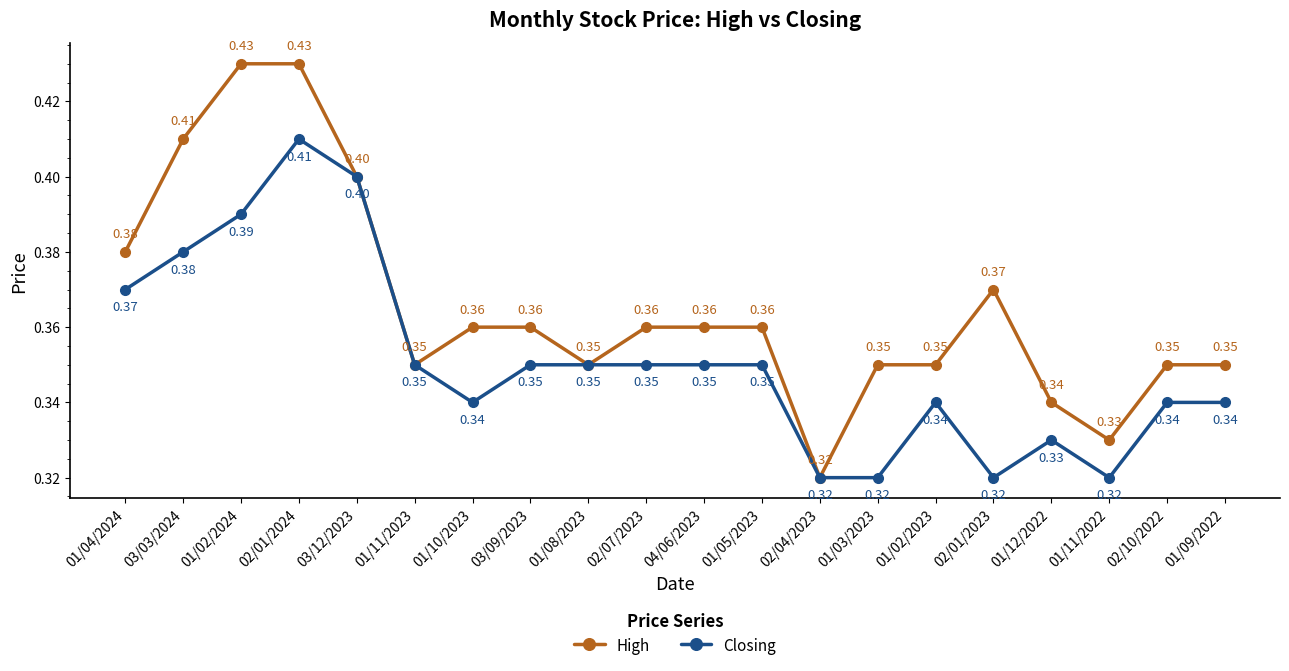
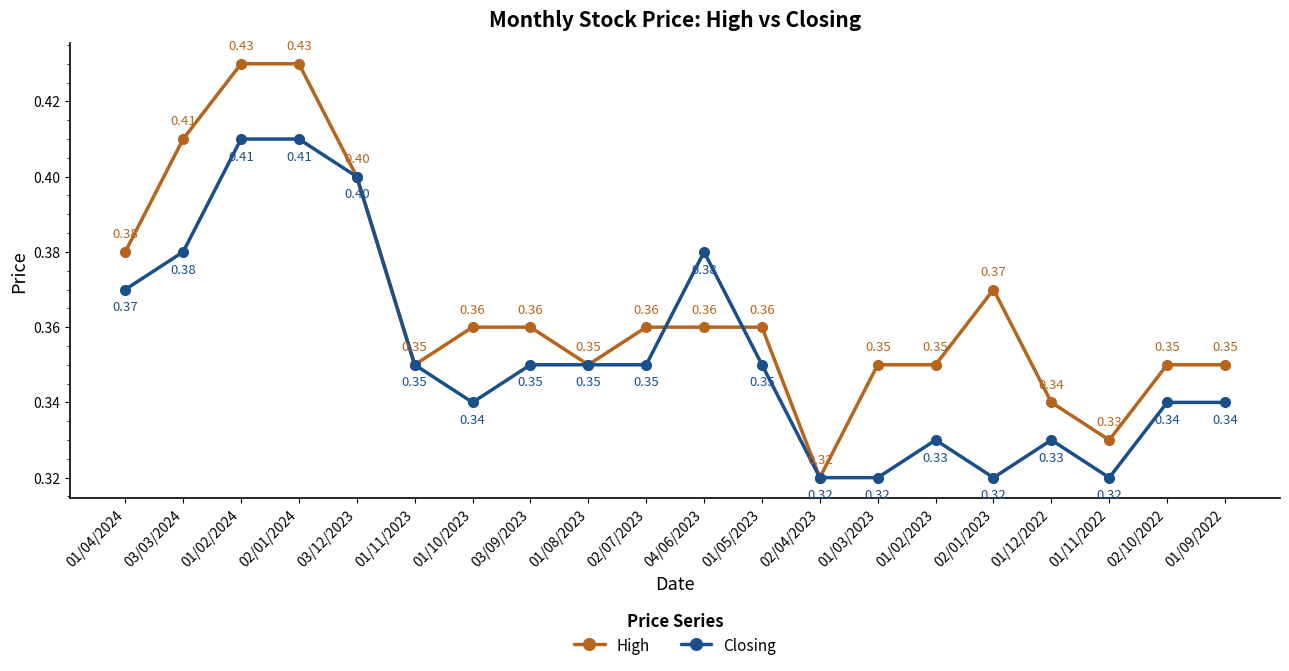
  {
    "High": {
      "01/04/2024": 0.38,
      "03/03/2024": 0.41,
      "01/02/2024": 0.43,
      "02/01/2024": 0.43,
      "01/10/2023": 0.36,
      "03/09/2023": 0.36,
      "02/07/2023": 0.36,
      "04/06/2023": 0.36,
      "01/05/2023": 0.36,
      "01/03/2023": 0.35,
      "01/02/2023": 0.35,
      "02/01/2023": 0.37,
      "01/12/2022": 0.34,
      "01/11/2022": 0.33,
      "02/10/2022": 0.35,
      "01/09/2022": 0.35
    },
    "Closing": {
      "01/04/2024": 0.37,
      "03/03/2024": 0.38,
-     "01/02/2024": 0.39,
+     "01/02/2024": 0.41,
      "02/01/2024": 0.41,
      "01/10/2023": 0.34,
      "03/09/2023": 0.35,
      "02/07/2023": 0.35,
-     "04/06/2023": 0.35,
+     "04/06/2023": 0.38,
      "01/05/2023": 0.35,
      "01/03/2023": 0.32,
-     "01/02/2023": 0.34,
+     "01/02/2023": 0.33,
      "02/01/2023": 0.32,
      "01/12/2022": 0.33,
      "01/11/2022": 0.32,
      "02/10/2022": 0.34,
      "01/09/2022": 0.34
    }
  }
